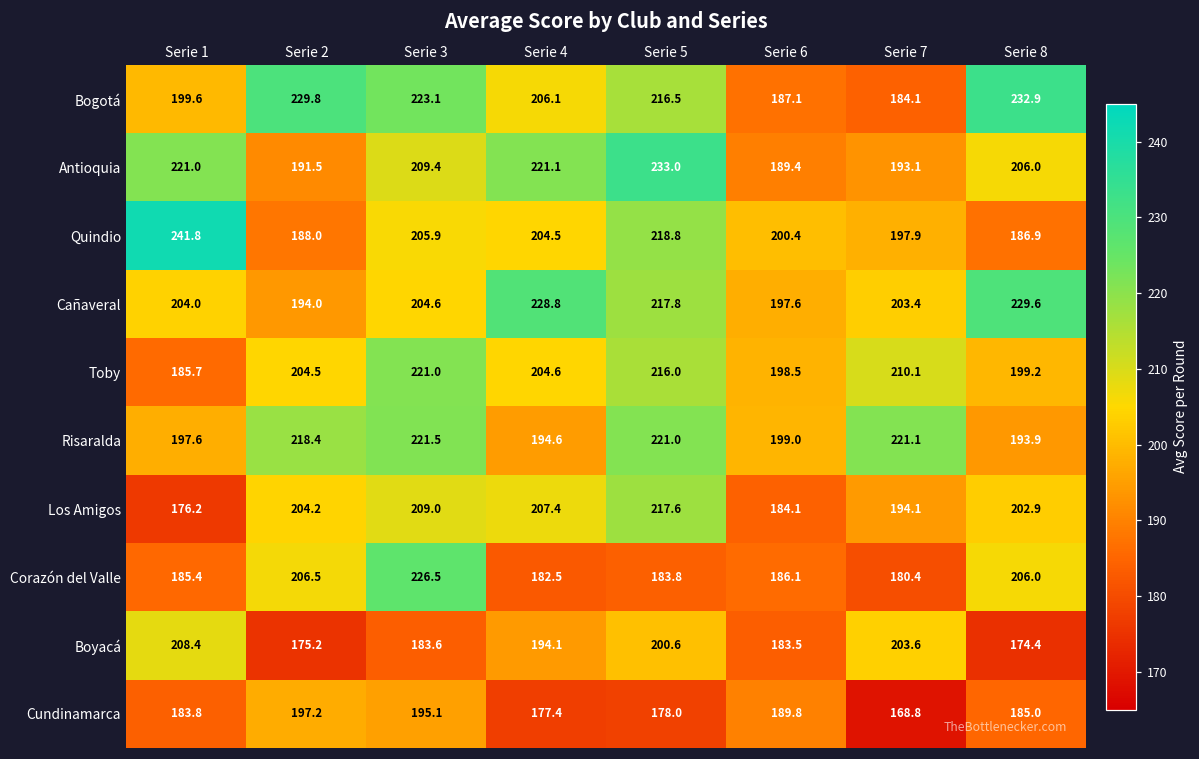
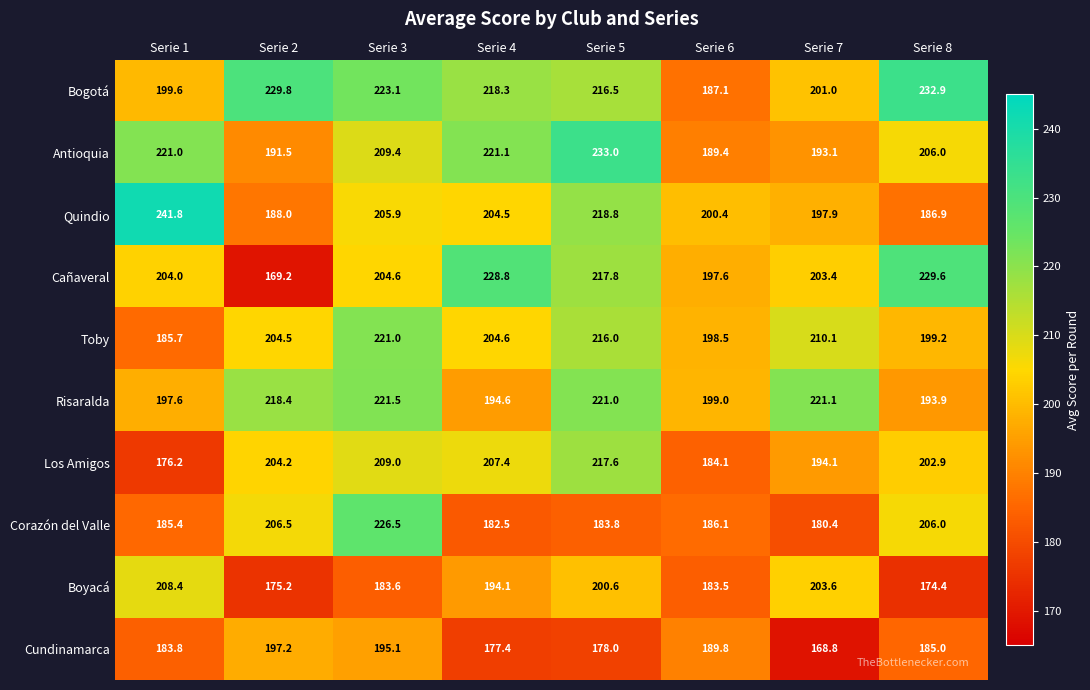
  {
    "Bogotá": {
      "Serie 1": 199.6,
      "Serie 2": 229.8,
      "Serie 3": 223.1,
-     "Serie 4": 206.1,
+     "Serie 4": 218.3,
      "Serie 5": 216.5,
      "Serie 6": 187.1,
-     "Serie 7": 184.1,
+     "Serie 7": 201.0,
      "Serie 8": 232.9
    },
    "Antioquia": {
      "Serie 1": 221.0,
      "Serie 2": 191.5,
      "Serie 3": 209.4,
      "Serie 4": 221.1,
      "Serie 5": 233.0,
      "Serie 6": 189.4,
      "Serie 7": 193.1,
      "Serie 8": 206.0
    },
    "Quindio": {
      "Serie 1": 241.8,
      "Serie 2": 188.0,
      "Serie 3": 205.9,
      "Serie 4": 204.5,
      "Serie 5": 218.8,
      "Serie 6": 200.4,
      "Serie 7": 197.9,
      "Serie 8": 186.9
    },
    "Cañaveral": {
      "Serie 1": 204.0,
-     "Serie 2": 194.0,
+     "Serie 2": 169.2,
      "Serie 3": 204.6,
      "Serie 4": 228.8,
      "Serie 5": 217.8,
      "Serie 6": 197.6,
      "Serie 7": 203.4,
      "Serie 8": 229.6
    },
    "Toby": {
      "Serie 1": 185.7,
      "Serie 2": 204.5,
      "Serie 3": 221.0,
      "Serie 4": 204.6,
      "Serie 5": 216.0,
      "Serie 6": 198.5,
      "Serie 7": 210.1,
      "Serie 8": 199.2
    },
    "Risaralda": {
      "Serie 1": 197.6,
      "Serie 2": 218.4,
      "Serie 3": 221.5,
      "Serie 4": 194.6,
      "Serie 5": 221.0,
      "Serie 6": 199.0,
      "Serie 7": 221.1,
      "Serie 8": 193.9
    },
    "Los Amigos": {
      "Serie 1": 176.2,
      "Serie 2": 204.2,
      "Serie 3": 209.0,
      "Serie 4": 207.4,
      "Serie 5": 217.6,
      "Serie 6": 184.1,
      "Serie 7": 194.1,
      "Serie 8": 202.9
    },
    "Corazón del Valle": {
      "Serie 1": 185.4,
      "Serie 2": 206.5,
      "Serie 3": 226.5,
      "Serie 4": 182.5,
      "Serie 5": 183.8,
      "Serie 6": 186.1,
      "Serie 7": 180.4,
      "Serie 8": 206.0
    },
    "Boyacá": {
      "Serie 1": 208.4,
      "Serie 2": 175.2,
      "Serie 3": 183.6,
      "Serie 4": 194.1,
      "Serie 5": 200.6,
      "Serie 6": 183.5,
      "Serie 7": 203.6,
      "Serie 8": 174.4
    },
    "Cundinamarca": {
      "Serie 1": 183.8,
      "Serie 2": 197.2,
      "Serie 3": 195.1,
      "Serie 4": 177.4,
      "Serie 5": 178.0,
      "Serie 6": 189.8,
      "Serie 7": 168.8
    }
  }
